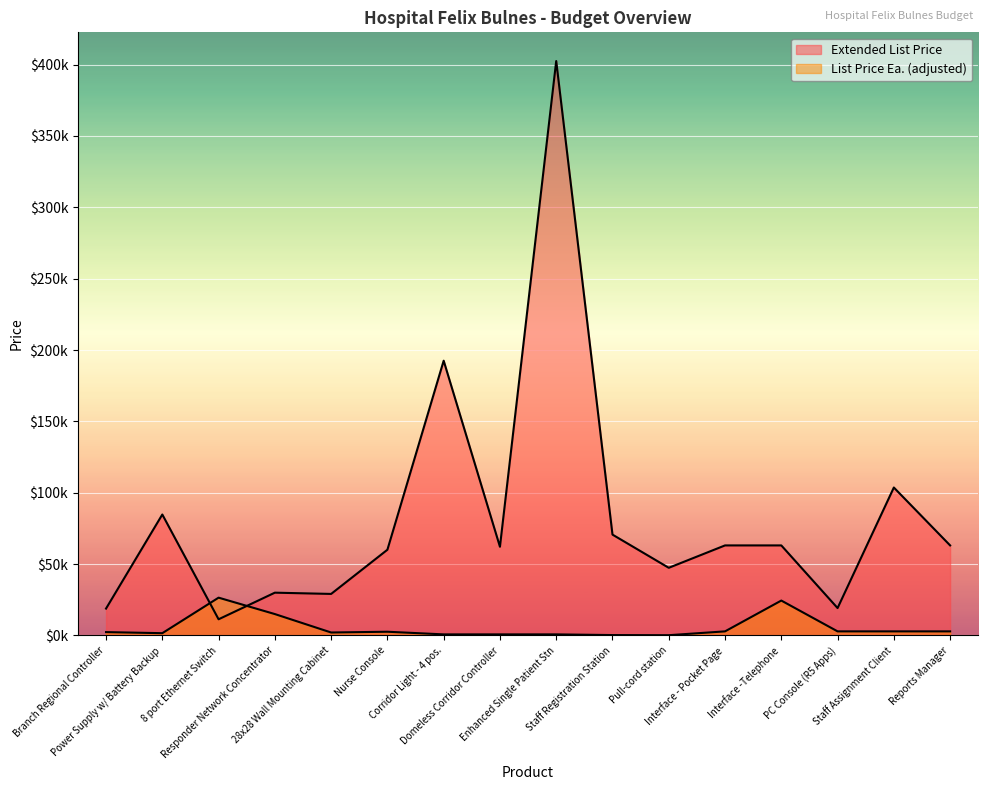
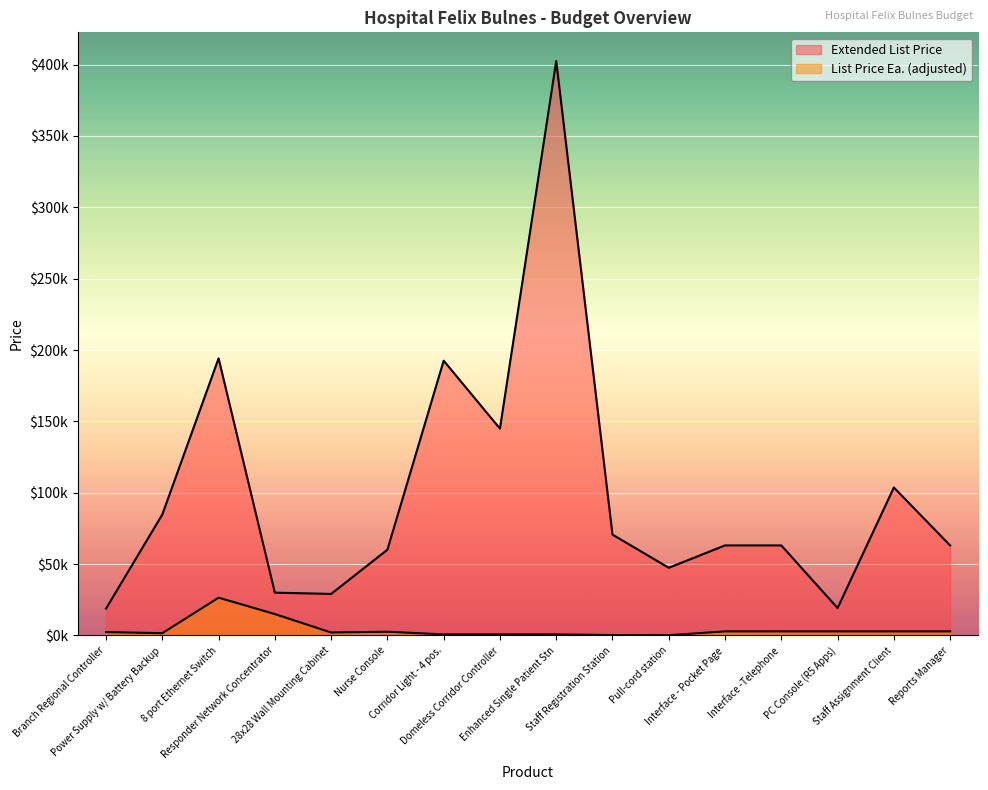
  {
    "Extended List Price": {
      "Branch Regional Controller": "$19000",
      "Power Supply w/ Battery Backup": "$85000",
-     "8 port Ethernet Switch": "$11000",
+     "8 port Ethernet Switch": "$194000",
      "Responder Network Concentrator": "$30000",
      "28x28 Wall Mounting Cabinet": "$29000",
      "Nurse Console": "$60000",
      "Corridor Light - 4 pos.": "$193000",
-     "Domeless Corridor Controller": "$62000",
+     "Domeless Corridor Controller": "$145000",
      "Enhanced Single Patient Stn": "$402000",
      "Staff Registration Station": "$71000",
      "Pull-cord station": "$47000",
      "Interface - Pocket Page": "$63000",
      "Interface -Telephone": "$63000",
      "PC Console (R5 Apps)": "$19000",
      "Staff Assignment Client": "$104000",
      "Reports Manager": "$63000"
    },
    "List Price Ea. (adjusted)": {
      "Branch Regional Controller": "$2000",
      "Power Supply w/ Battery Backup": "$2000",
      "8 port Ethernet Switch": "$26000",
      "Responder Network Concentrator": "$15000",
      "28x28 Wall Mounting Cabinet": "$2000",
      "Nurse Console": "$3000",
      "Corridor Light - 4 pos.": "$1000",
      "Domeless Corridor Controller": "$1000",
      "Enhanced Single Patient Stn": "$1000",
      "Staff Registration Station": "$0",
      "Pull-cord station": "$0",
      "Interface - Pocket Page": "$3000",
-     "Interface -Telephone": "$24000",
+     "Interface -Telephone": "$3000",
      "PC Console (R5 Apps)": "$3000",
      "Staff Assignment Client": "$3000",
      "Reports Manager": "$3000"
    }
  }
